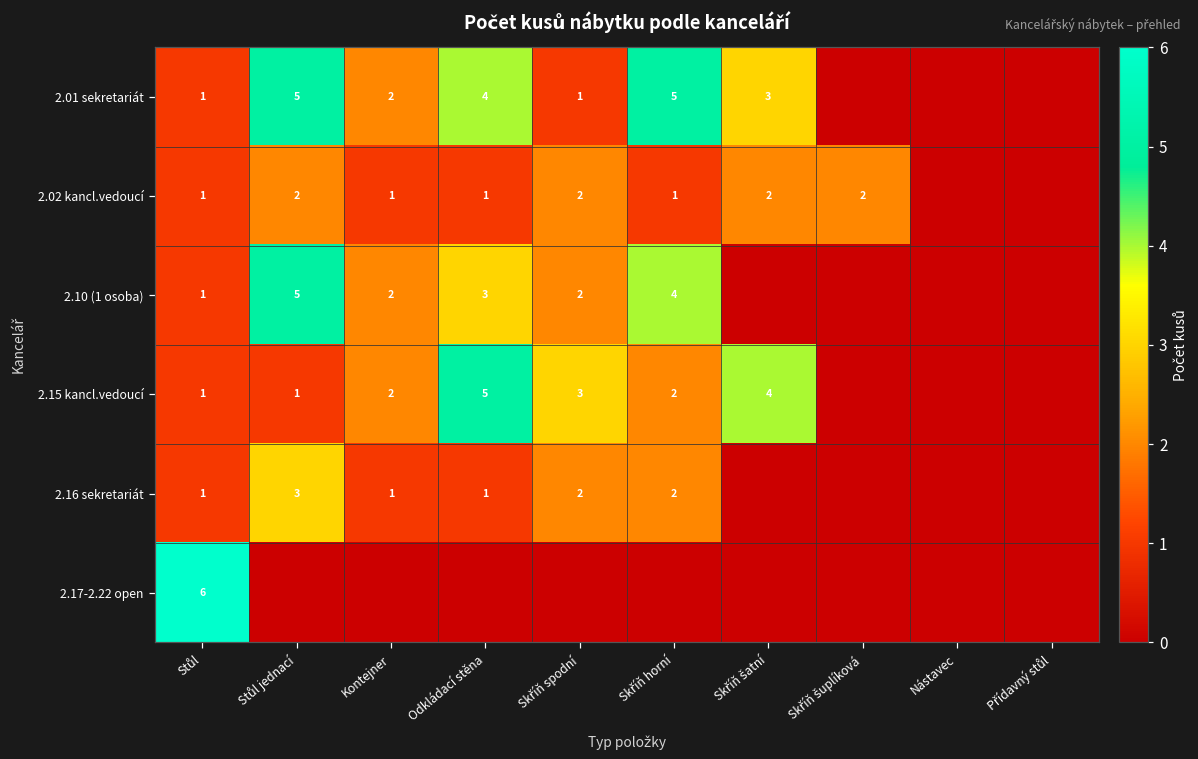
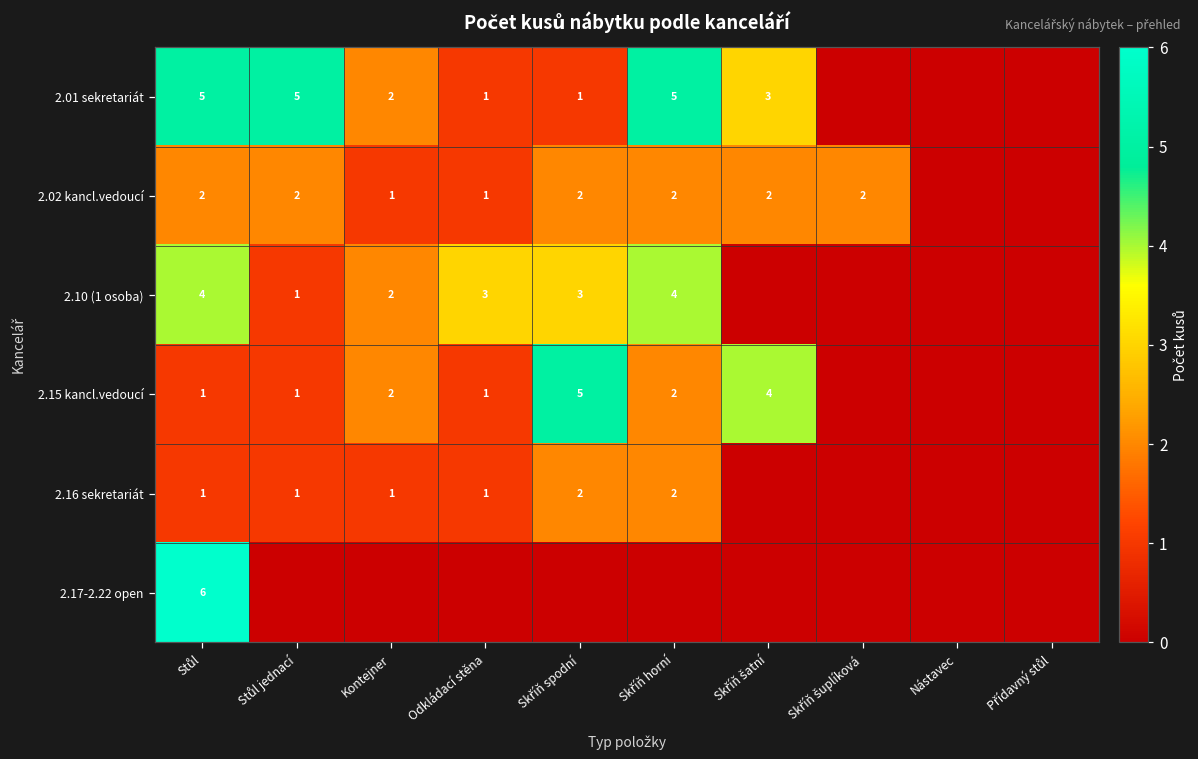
  {
    "2.01 sekretariát": {
-     "Stůl": 1,
+     "Stůl": 5,
      "Stůl jednací": 5,
      "Kontejner": 2,
-     "Odkládací stěna": 4,
+     "Odkládací stěna": 1,
      "Skříň spodní": 1,
      "Skříň horní": 5,
      "Skříň šatní": 3
    },
    "2.02 kancl.vedoucí": {
-     "Stůl": 1,
+     "Stůl": 2,
      "Stůl jednací": 2,
      "Kontejner": 1,
      "Odkládací stěna": 1,
      "Skříň spodní": 2,
-     "Skříň horní": 1,
+     "Skříň horní": 2,
      "Skříň šatní": 2,
      "Skříň šuplíková": 2
    },
    "2.10 (1 osoba)": {
-     "Stůl": 1,
-     "Stůl jednací": 5,
+     "Stůl": 4,
+     "Stůl jednací": 1,
      "Kontejner": 2,
      "Odkládací stěna": 3,
-     "Skříň spodní": 2,
+     "Skříň spodní": 3,
      "Skříň horní": 4
    },
    "2.15 kancl.vedoucí": {
      "Stůl": 1,
      "Stůl jednací": 1,
      "Kontejner": 2,
-     "Odkládací stěna": 5,
-     "Skříň spodní": 3,
+     "Odkládací stěna": 1,
+     "Skříň spodní": 5,
      "Skříň horní": 2,
      "Skříň šatní": 4
    },
    "2.16 sekretariát": {
      "Stůl": 1,
-     "Stůl jednací": 3,
+     "Stůl jednací": 1,
      "Kontejner": 1,
      "Odkládací stěna": 1,
      "Skříň spodní": 2,
      "Skříň horní": 2
    },
    "2.17-2.22 open": {
      "Stůl": 6
    }
  }
